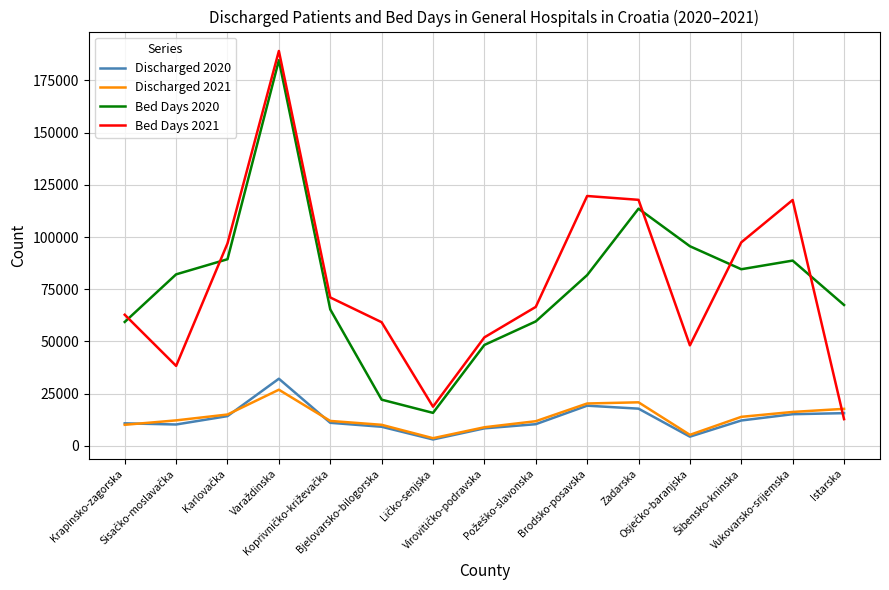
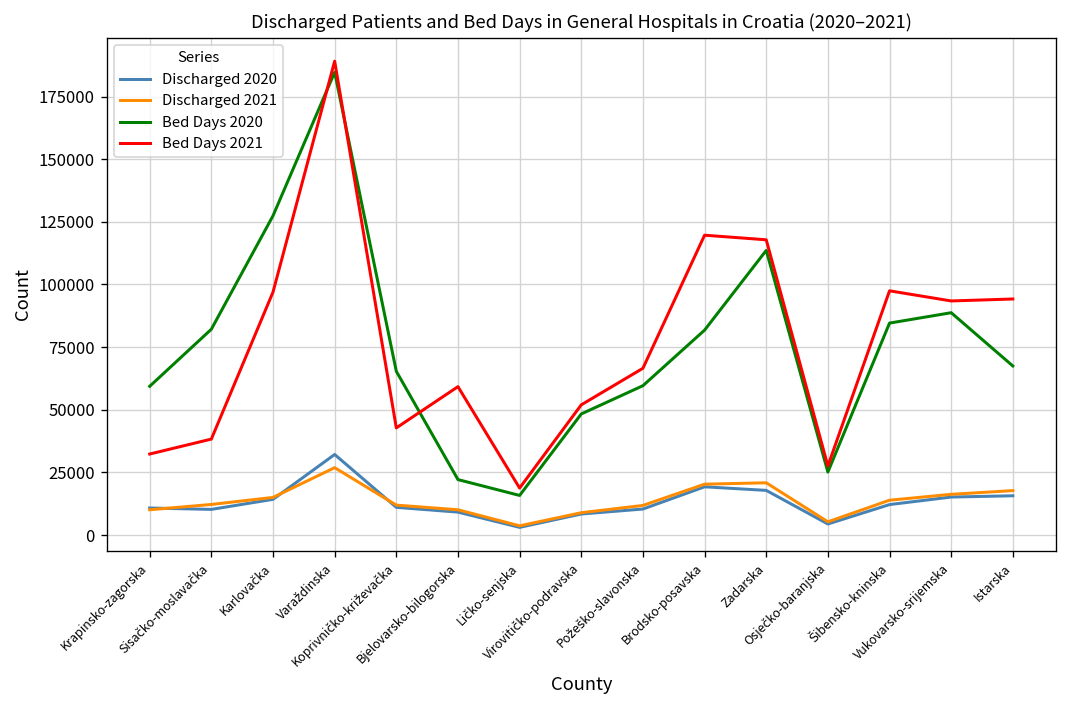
  {
    "Discharged 2020": {
      "Sisačko-moslavačka": 10000,
      "Varaždinska": 32000,
      "Požeško-slavonska": 10000,
      "Zadarska": 18000,
      "Šibensko-kninska": 12000,
      "Istarska": 16000
    },
    "Discharged 2021": {
      "Sisačko-moslavačka": 12000,
      "Varaždinska": 27000,
      "Požeško-slavonska": 12000,
      "Zadarska": 21000,
      "Šibensko-kninska": 14000,
      "Istarska": 18000
    },
    "Bed Days 2020": {
      "Krapinsko-zagorska": 59000,
      "Sisačko-moslavačka": 82000,
-     "Karlovačka": 89000,
+     "Karlovačka": 127000,
      "Varaždinska": 185000,
      "Koprivničko-križevačka": 65000,
      "Bjelovarsko-bilogorska": 22000,
      "Ličko-senjska": 16000,
      "Virovitičko-podravska": 48000,
      "Požeško-slavonska": 60000,
      "Brodsko-posavska": 82000,
      "Zadarska": 114000,
-     "Osječko-baranjska": 96000,
+     "Osječko-baranjska": 25000,
      "Šibensko-kninska": 85000,
      "Vukovarsko-srijemska": 89000,
      "Istarska": 67000
    },
    "Bed Days 2021": {
-     "Krapinsko-zagorska": 63000,
+     "Krapinsko-zagorska": 32000,
      "Sisačko-moslavačka": 38000,
      "Karlovačka": 97000,
      "Varaždinska": 189000,
-     "Koprivničko-križevačka": 71000,
+     "Koprivničko-križevačka": 43000,
      "Bjelovarsko-bilogorska": 59000,
      "Ličko-senjska": 19000,
      "Virovitičko-podravska": 52000,
      "Požeško-slavonska": 67000,
      "Brodsko-posavska": 120000,
      "Zadarska": 118000,
-     "Osječko-baranjska": 48000,
+     "Osječko-baranjska": 28000,
      "Šibensko-kninska": 97000,
-     "Vukovarsko-srijemska": 118000,
-     "Istarska": 13000
+     "Vukovarsko-srijemska": 93000,
+     "Istarska": 94000
    }
  }
